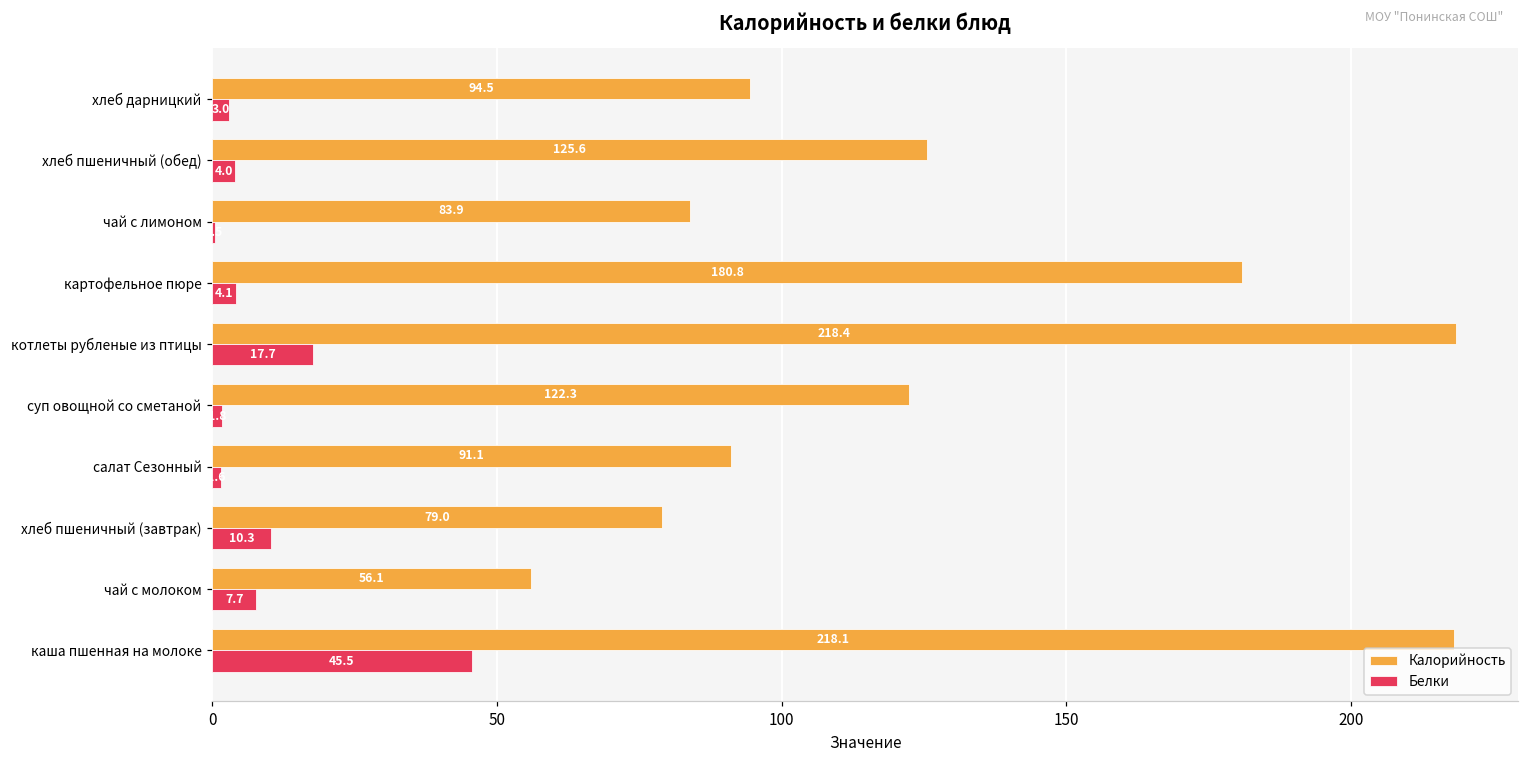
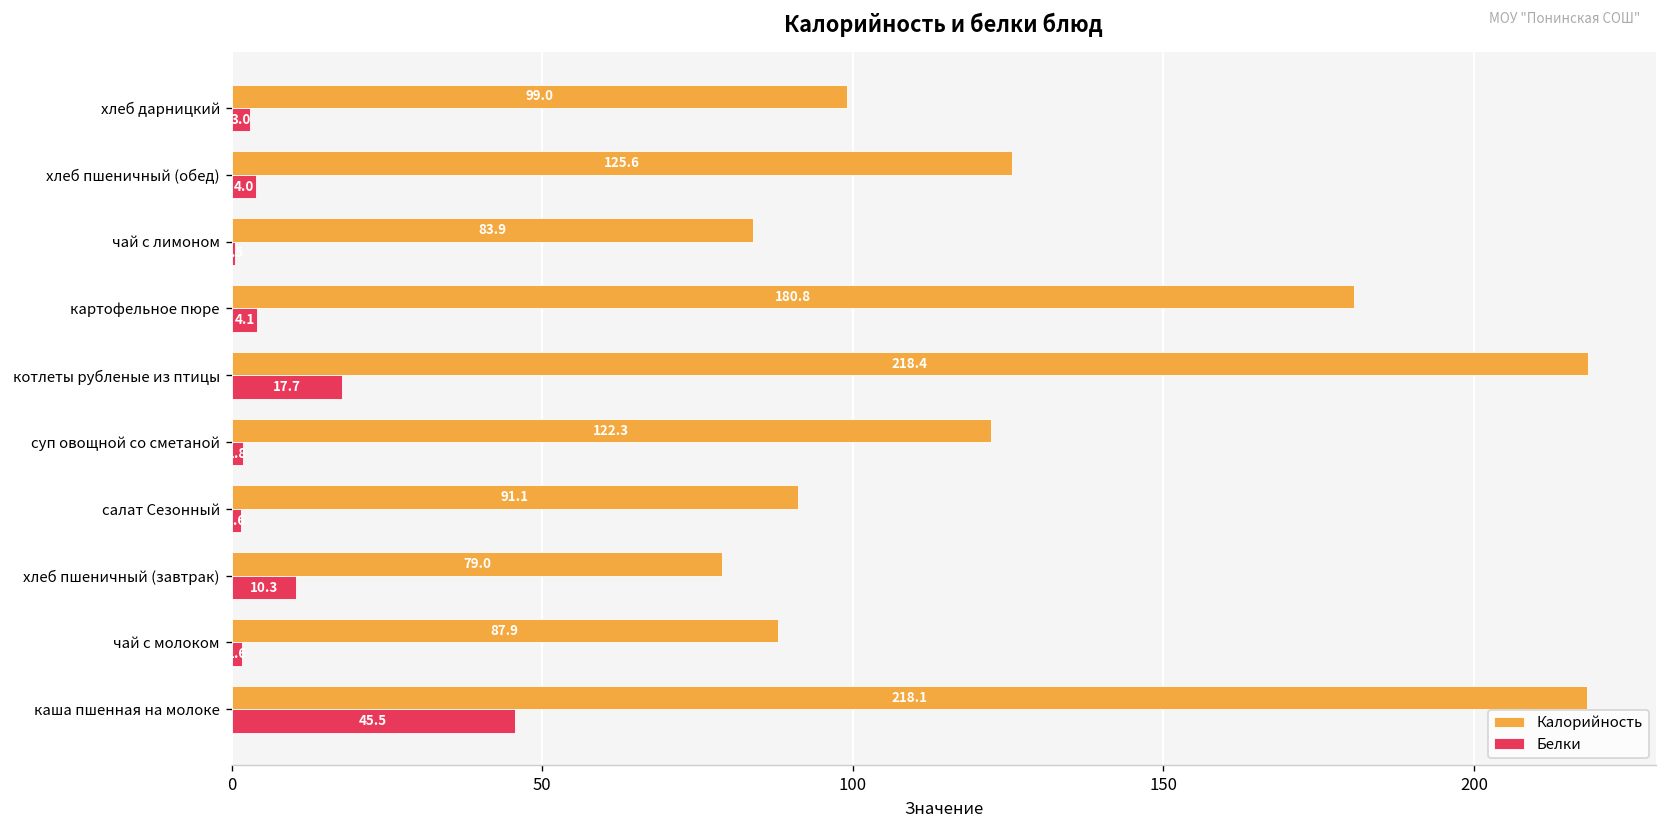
  {
    "Калорийность": {
-     "хлеб дарницкий": 94.5,
+     "хлеб дарницкий": 99.0,
      "хлеб пшеничный (обед)": 125.6,
      "чай с лимоном": 83.9,
      "картофельное пюре": 180.8,
      "котлеты рубленые из птицы": 218.4,
      "суп овощной со сметаной": 122.3,
      "салат Сезонный": 91.1,
      "хлеб пшеничный (завтрак)": 79.0,
-     "чай с молоком": 56.1,
+     "чай с молоком": 87.9,
      "каша пшенная на молоке": 218.1
    },
    "Белки": {
      "чай с лимоном": 1,
      "суп овощной со сметаной": 2,
      "салат Сезонный": 2,
-     "чай с молоком": 8
+     "чай с молоком": 2
    }
  }
